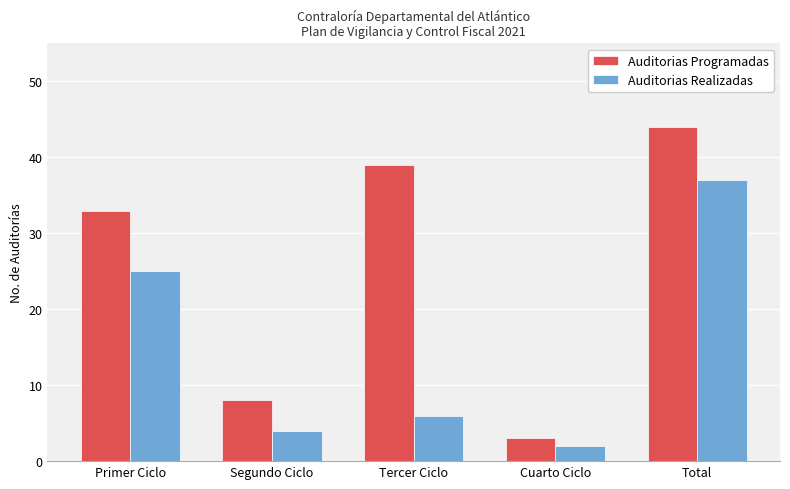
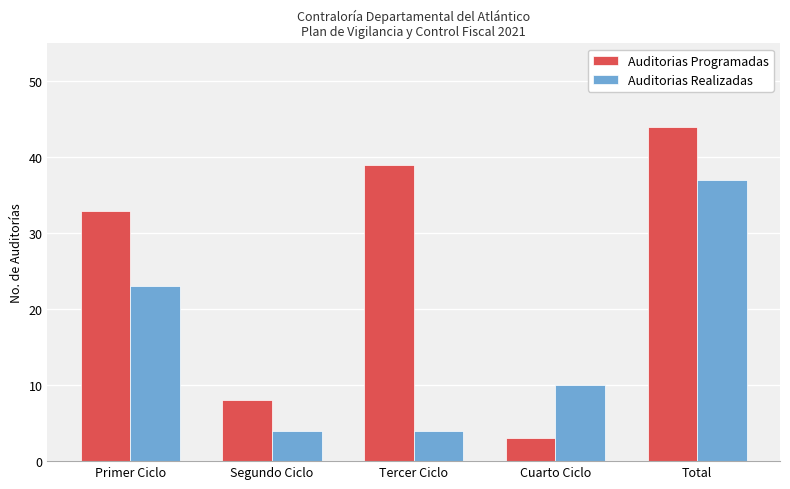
  {
    "Auditorias Programadas": {
      "Primer Ciclo": 33,
      "Segundo Ciclo": 8,
      "Tercer Ciclo": 39,
      "Cuarto Ciclo": 3,
      "Total": 44
    },
    "Auditorias Realizadas": {
-     "Primer Ciclo": 25,
+     "Primer Ciclo": 23,
      "Segundo Ciclo": 4,
-     "Tercer Ciclo": 6,
-     "Cuarto Ciclo": 2,
+     "Tercer Ciclo": 4,
+     "Cuarto Ciclo": 10,
      "Total": 37
    }
  }
